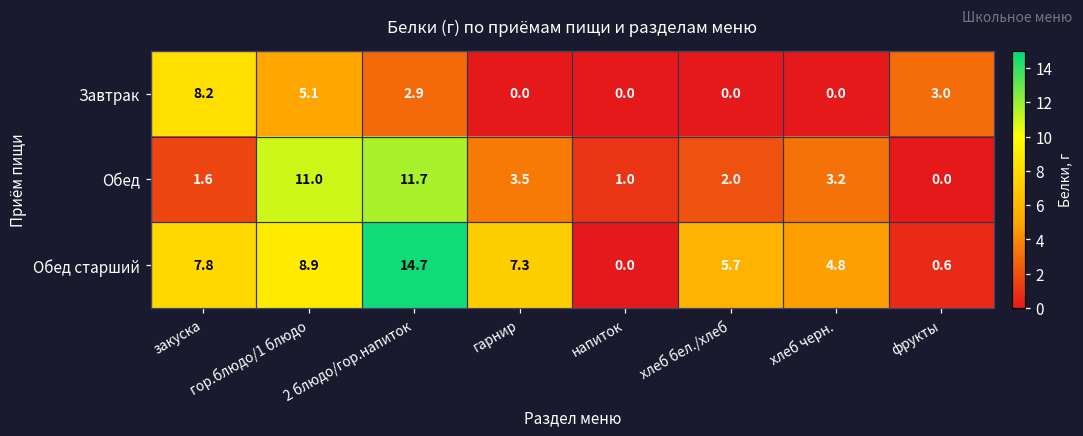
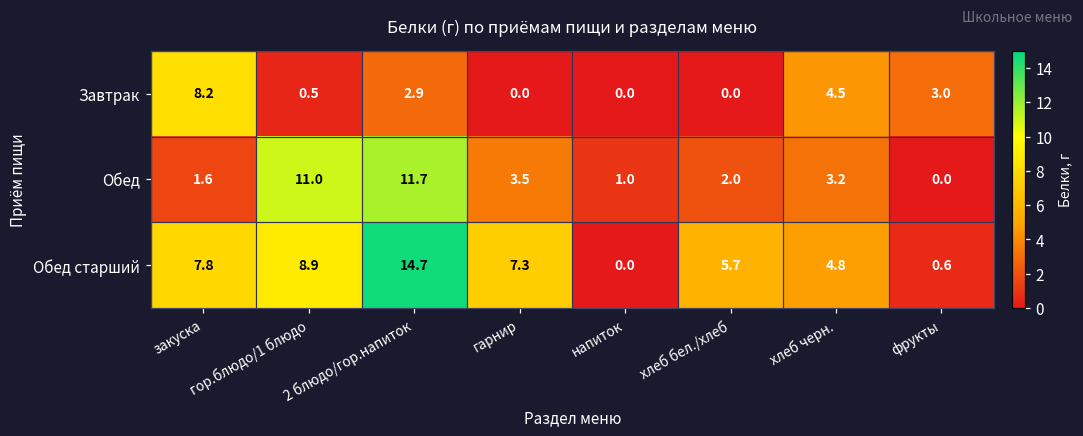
  {
    "Завтрак": {
      "закуска": 8.2,
-     "гор.блюдо/1 блюдо": 5.1,
+     "гор.блюдо/1 блюдо": 0.5,
      "2 блюдо/гор.напиток": 2.9,
      "гарнир": 0.0,
      "напиток": 0.0,
      "хлеб бел./хлеб": 0.0,
-     "хлеб черн.": 0.0,
+     "хлеб черн.": 4.5,
      "фрукты": 3.0
    },
    "Обед": {
      "закуска": 1.6,
      "гор.блюдо/1 блюдо": 11.0,
      "2 блюдо/гор.напиток": 11.7,
      "гарнир": 3.5,
      "напиток": 1.0,
      "хлеб бел./хлеб": 2.0,
      "хлеб черн.": 3.2,
      "фрукты": 0.0
    },
    "Обед старший": {
      "закуска": 7.8,
      "гор.блюдо/1 блюдо": 8.9,
      "2 блюдо/гор.напиток": 14.7,
      "гарнир": 7.3,
      "напиток": 0.0,
      "хлеб бел./хлеб": 5.7,
      "хлеб черн.": 4.8,
      "фрукты": 0.6
    }
  }
